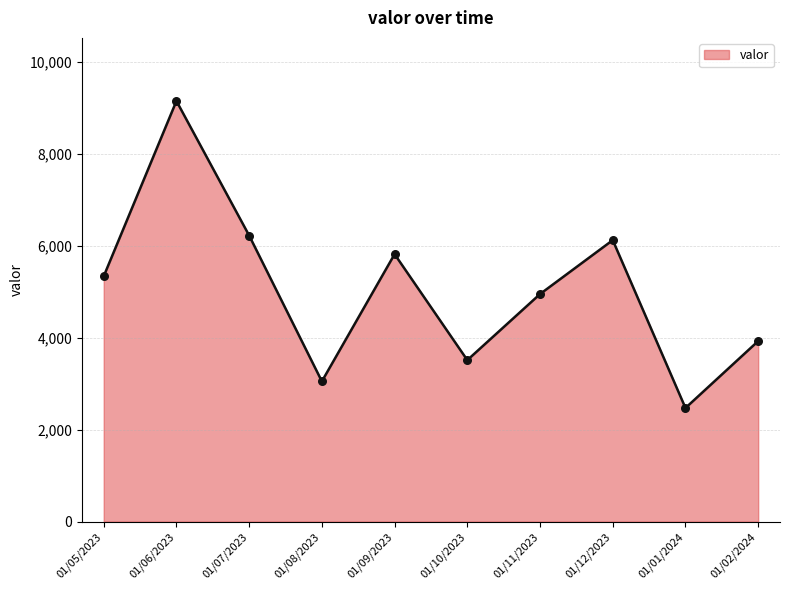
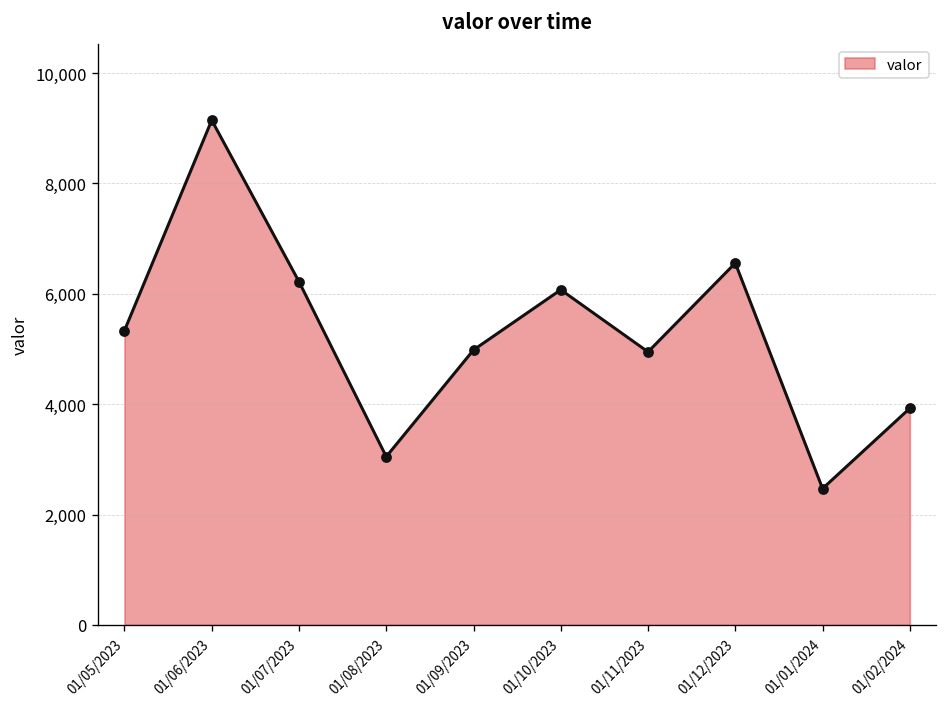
  {
    "01/05/2023": "5,300",
    "01/06/2023": "9,100",
    "01/07/2023": "6,200",
    "01/08/2023": "3,100",
-   "01/09/2023": "5,800",
-   "01/10/2023": "3,500",
+   "01/09/2023": "5,000",
+   "01/10/2023": "6,100",
    "01/11/2023": "4,900",
-   "01/12/2023": "6,100",
+   "01/12/2023": "6,600",
    "01/01/2024": "2,500",
    "01/02/2024": "3,900"
  }
